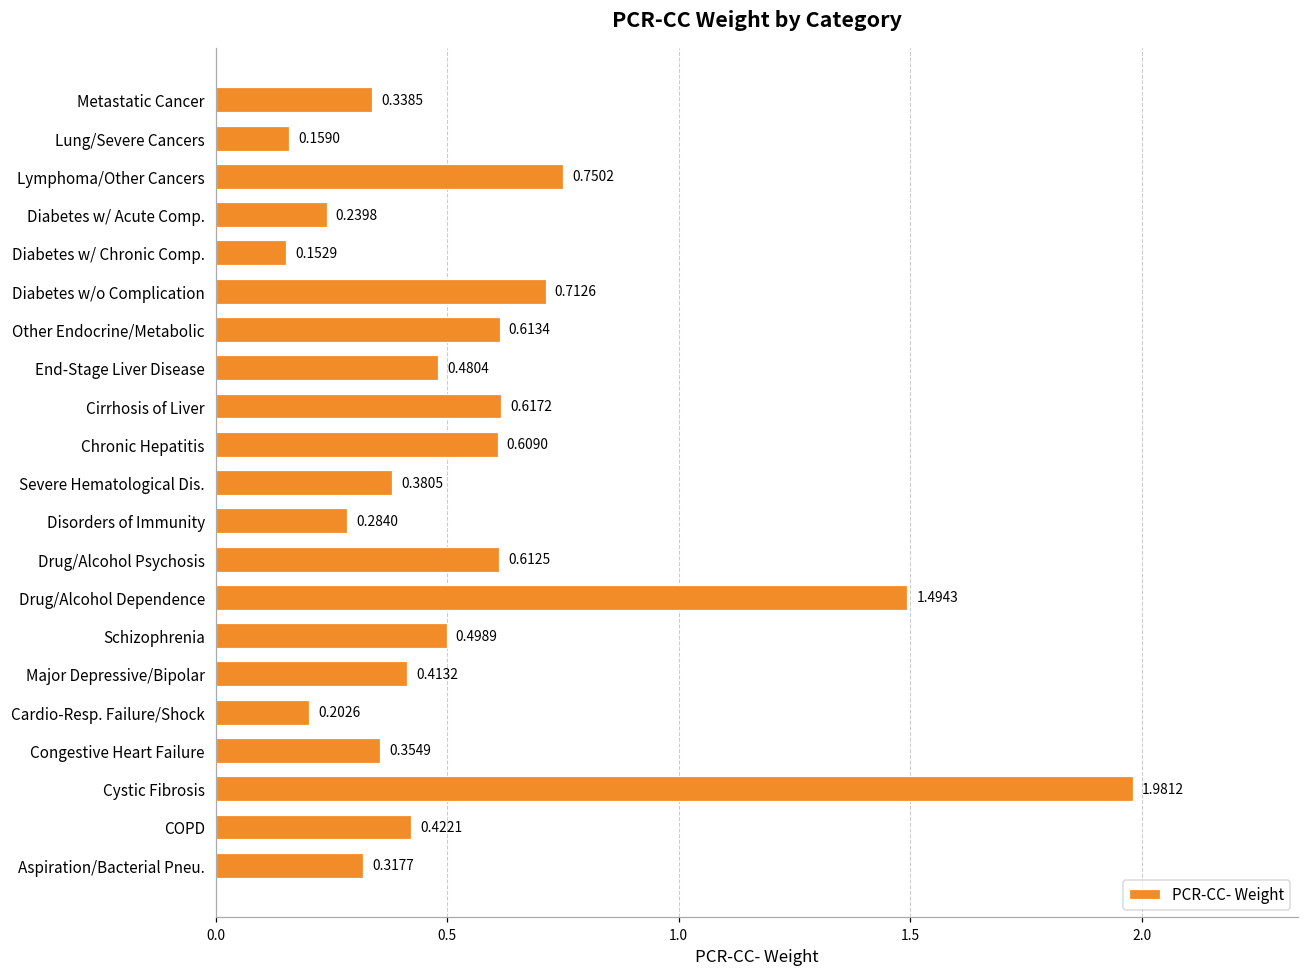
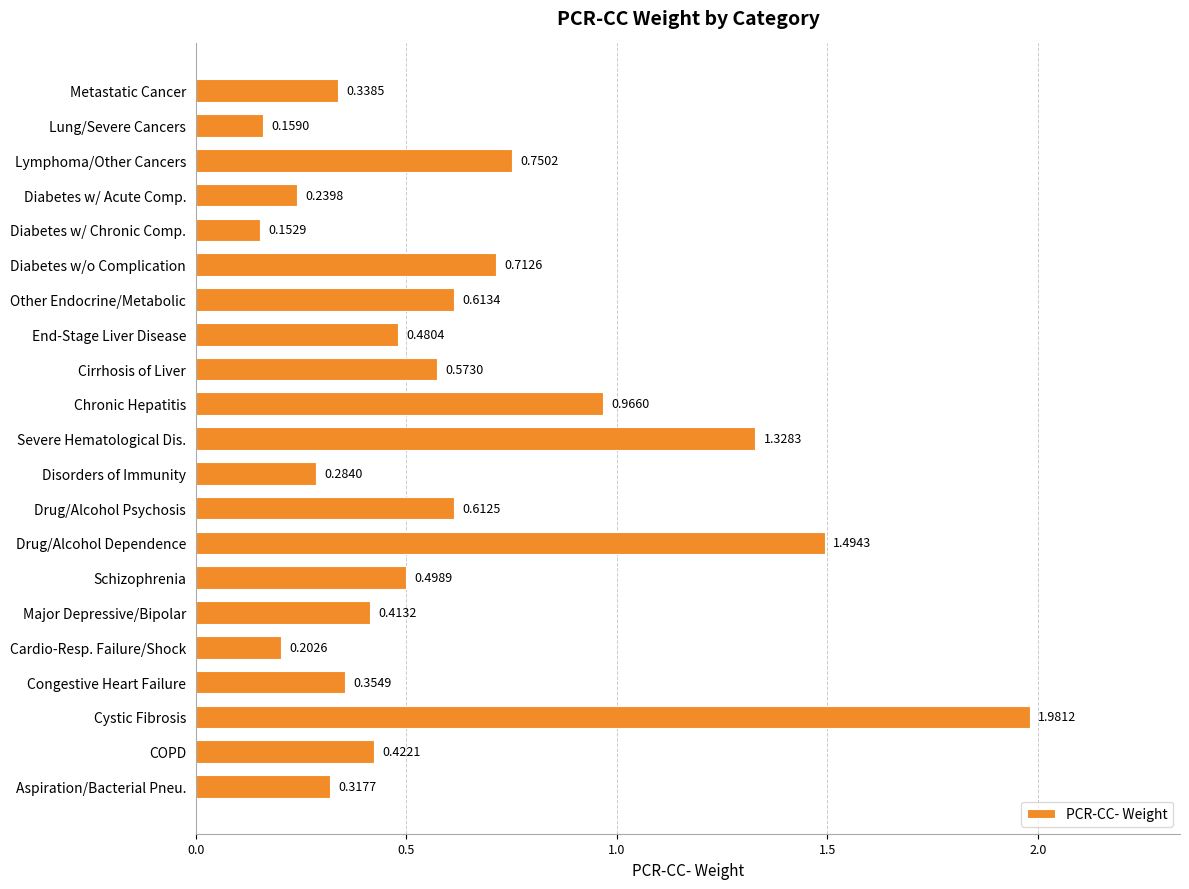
  {
    "Metastatic Cancer": 0.3385,
    "Lung/Severe Cancers": 0.1590,
    "Lymphoma/Other Cancers": 0.7502,
    "Diabetes w/ Acute Comp.": 0.2398,
    "Diabetes w/ Chronic Comp.": 0.1529,
    "Diabetes w/o Complication": 0.7126,
    "Other Endocrine/Metabolic": 0.6134,
    "End-Stage Liver Disease": 0.4804,
-   "Cirrhosis of Liver": 0.6172,
-   "Chronic Hepatitis": 0.6090,
-   "Severe Hematological Dis.": 0.3805,
+   "Cirrhosis of Liver": 0.5730,
+   "Chronic Hepatitis": 0.9660,
+   "Severe Hematological Dis.": 1.3283,
    "Disorders of Immunity": 0.2840,
    "Drug/Alcohol Psychosis": 0.6125,
    "Drug/Alcohol Dependence": 1.4943,
    "Schizophrenia": 0.4989,
    "Major Depressive/Bipolar": 0.4132,
    "Cardio-Resp. Failure/Shock": 0.2026,
    "Congestive Heart Failure": 0.3549,
    "Cystic Fibrosis": 1.9812,
    "COPD": 0.4221,
    "Aspiration/Bacterial Pneu.": 0.3177
  }
